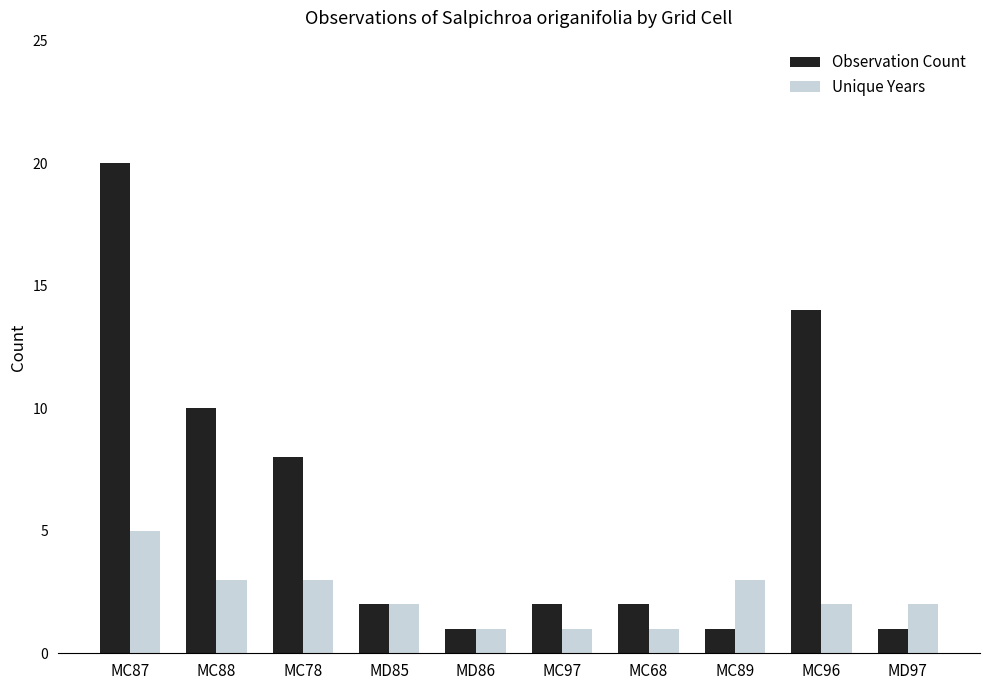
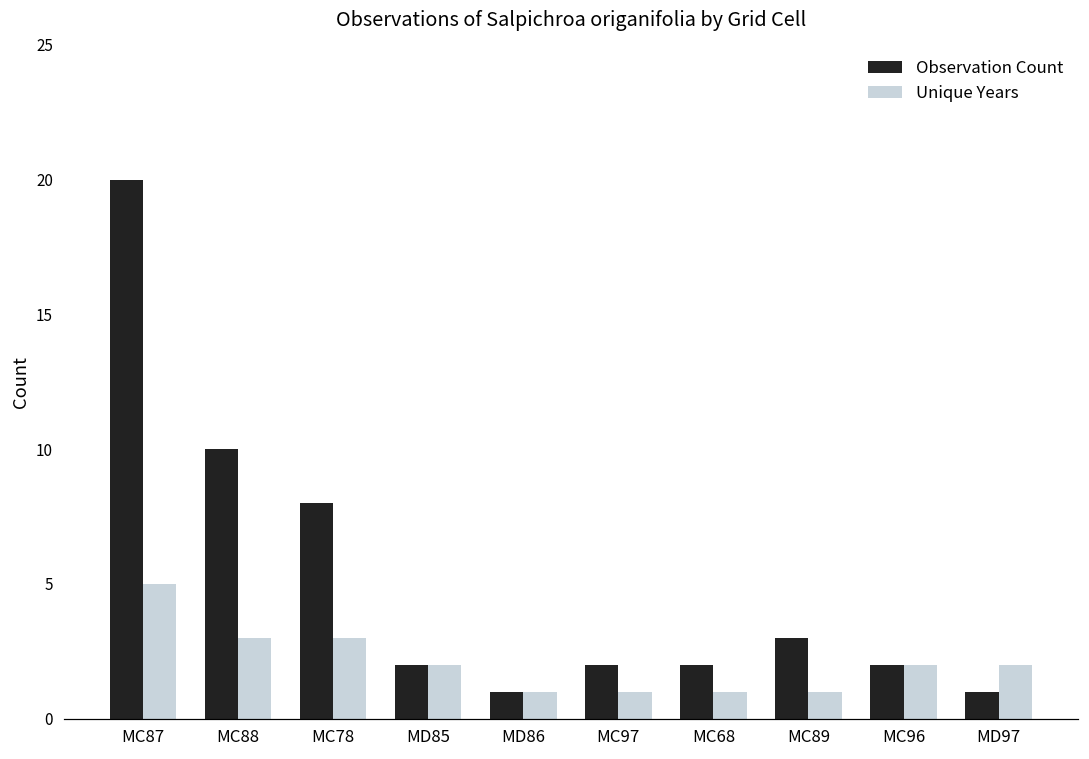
  {
    "Observation Count": {
      "MC87": 20,
      "MC88": 10,
      "MC78": 8,
      "MD85": 2,
      "MD86": 1,
      "MC97": 2,
      "MC68": 2,
-     "MC89": 1,
-     "MC96": 14,
+     "MC89": 3,
+     "MC96": 2,
      "MD97": 1
    },
    "Unique Years": {
      "MC87": 5,
      "MC88": 3,
      "MC78": 3,
      "MD85": 2,
      "MD86": 1,
      "MC97": 1,
      "MC68": 1,
-     "MC89": 3,
+     "MC89": 1,
      "MC96": 2,
      "MD97": 2
    }
  }
